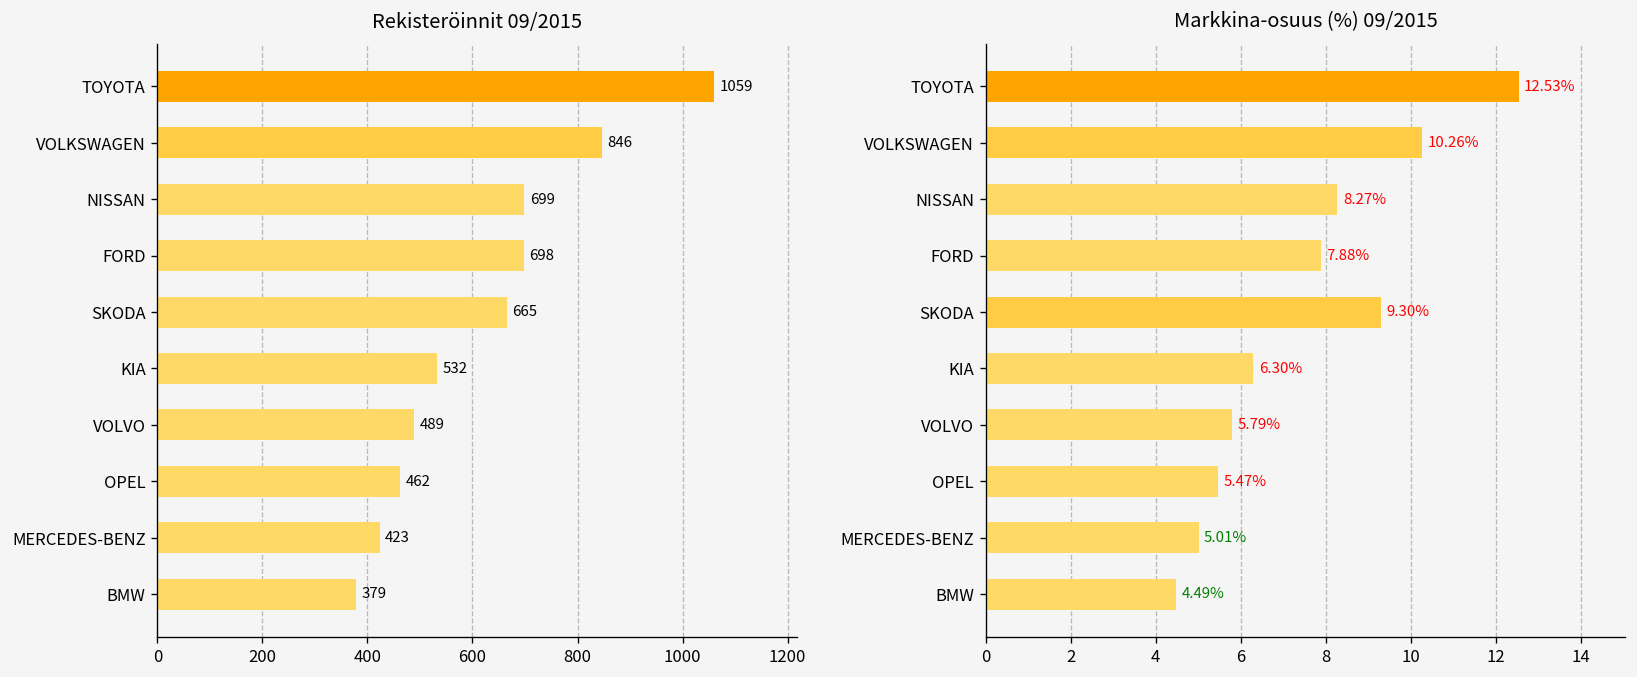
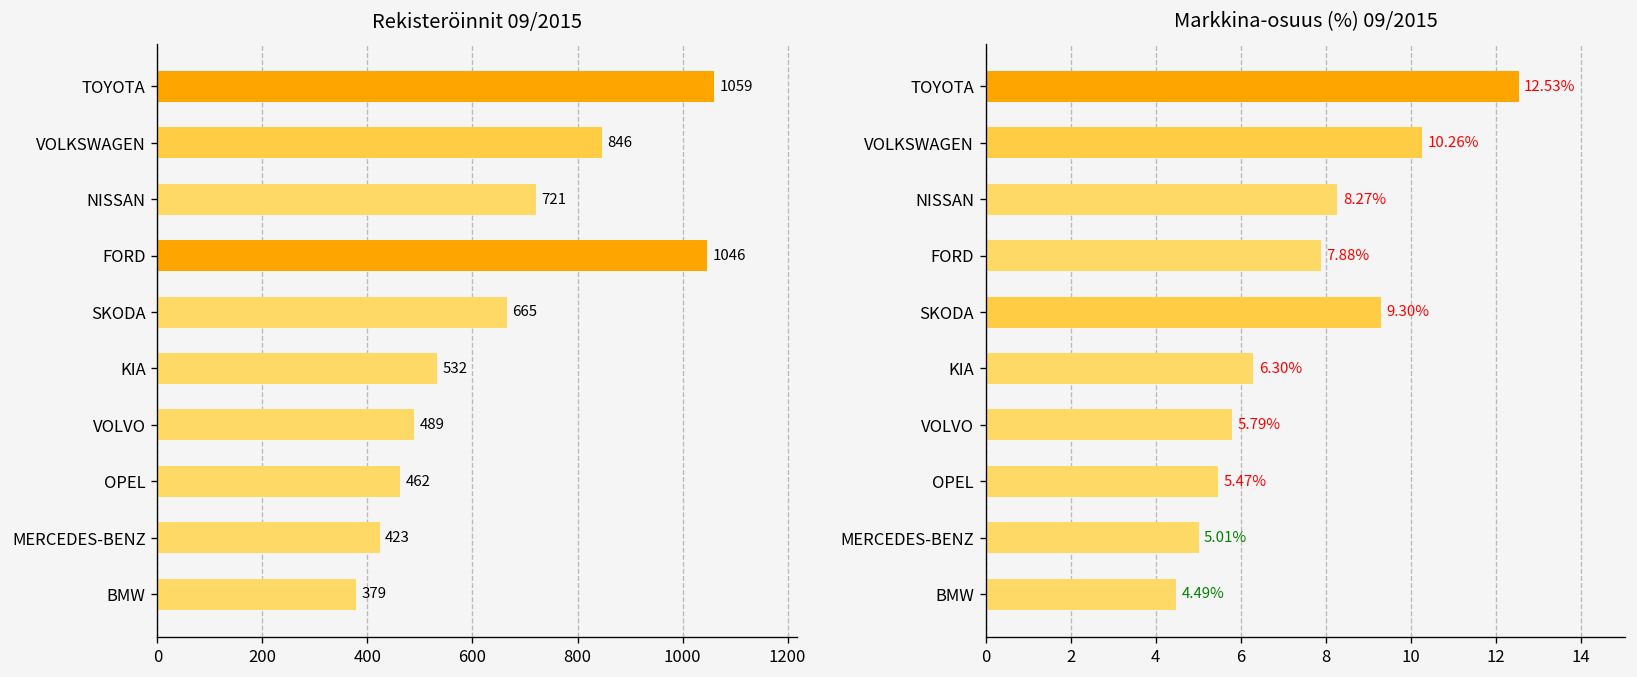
  {
    "Rekisteröinnit 09/2015": {
      "TOYOTA": "1059",
      "VOLKSWAGEN": "846",
-     "NISSAN": "699",
-     "FORD": "698",
+     "NISSAN": "721",
+     "FORD": "1046",
      "SKODA": "665",
      "KIA": "532",
      "VOLVO": "489",
      "OPEL": "462",
      "MERCEDES-BENZ": "423",
      "BMW": "379"
    },
    "Markkina-osuus (%) 09/2015": {
      "TOYOTA": "12.53%",
      "VOLKSWAGEN": "10.26%",
      "NISSAN": "8.27%",
      "FORD": "7.88%",
      "SKODA": "9.30%",
      "KIA": "6.30%",
      "VOLVO": "5.79%",
      "OPEL": "5.47%",
      "MERCEDES-BENZ": "5.01%",
      "BMW": "4.49%"
    }
  }
